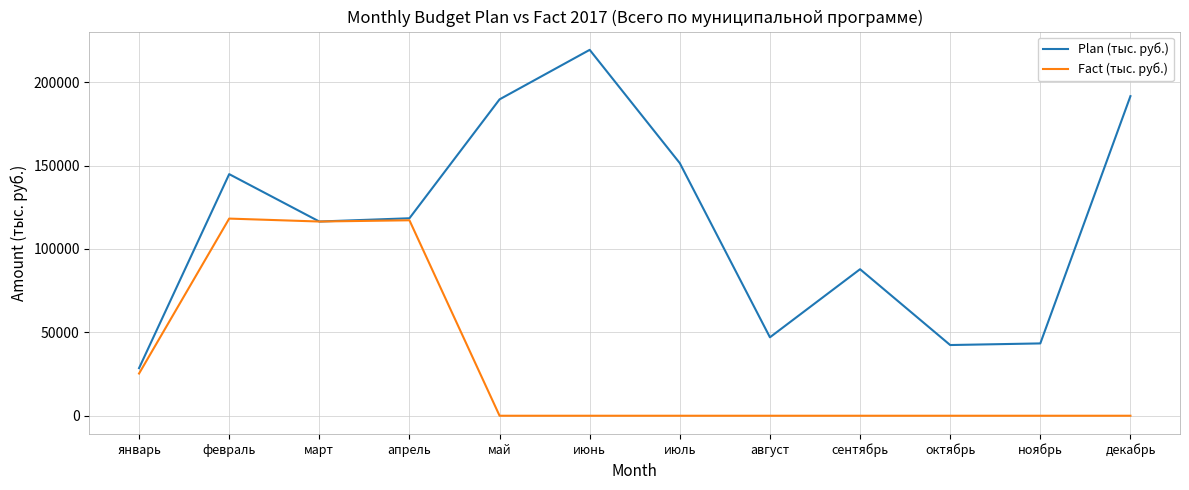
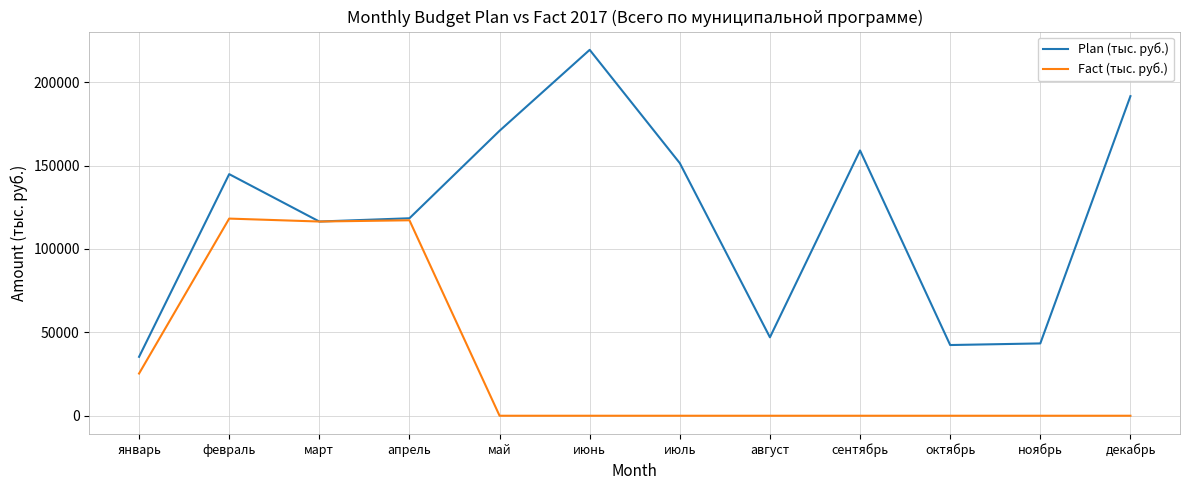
  {
    "Plan (тыс. руб.)": {
-     "январь": 29000,
+     "январь": 35000,
      "февраль": 145000,
-     "май": 190000,
+     "май": 171000,
      "июнь": 219000,
      "июль": 151000,
      "август": 47000,
-     "сентябрь": 88000,
+     "сентябрь": 159000,
      "октябрь": 42000,
      "ноябрь": 43000,
      "декабрь": 192000
    },
    "Fact (тыс. руб.)": {
      "январь": 25000,
      "февраль": 118000,
      "май": 0,
      "июнь": 0,
      "июль": 0,
      "август": 0,
      "сентябрь": 0,
      "октябрь": 0,
      "ноябрь": 0,
      "декабрь": 0
    }
  }
